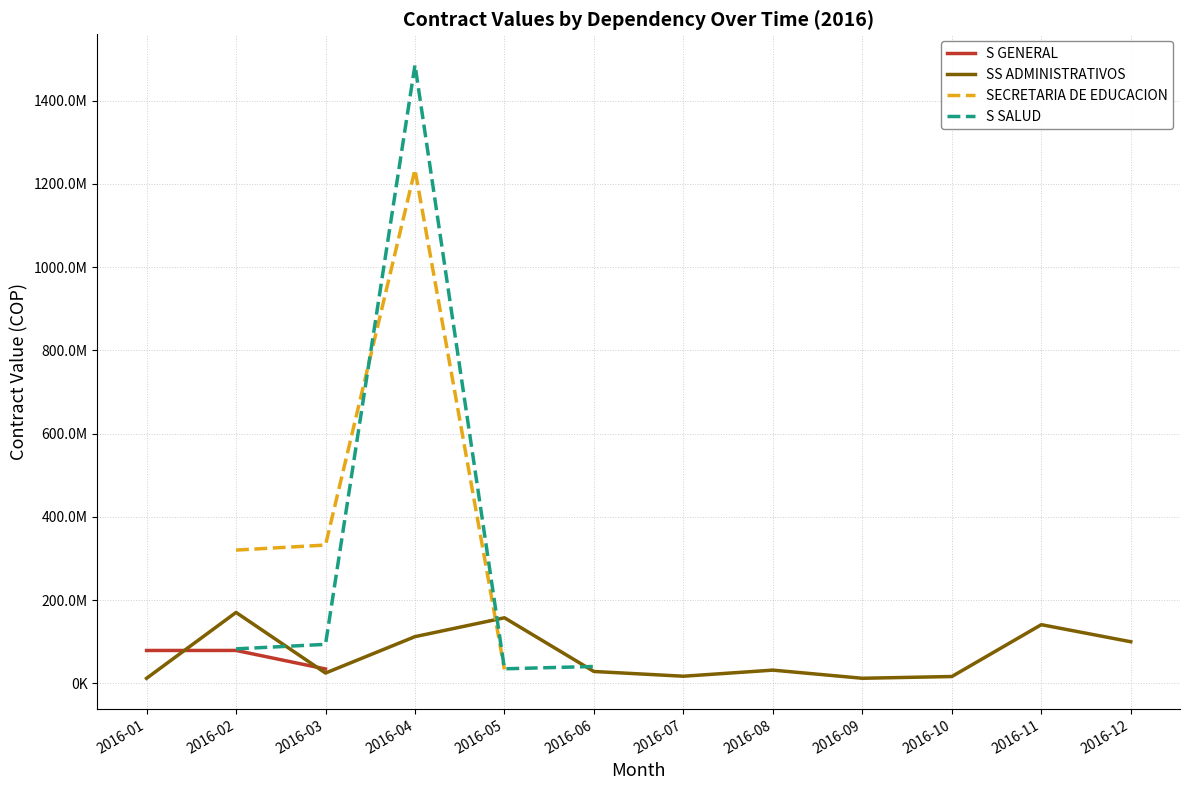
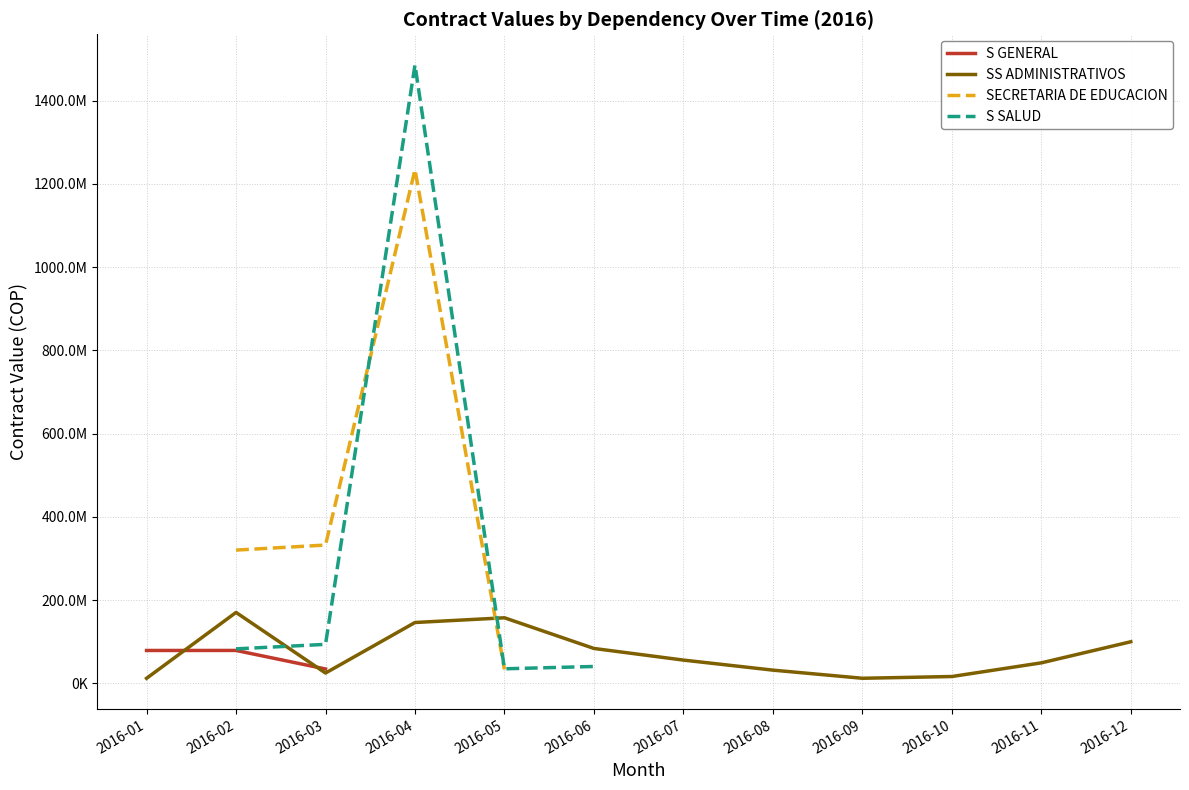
  {
    "S GENERAL": {
      "2016-01": 80000000,
      "2016-03": 30000000
    },
    "SS ADMINISTRATIVOS": {
      "2016-01": 10000000,
      "2016-02": 170000000,
      "2016-03": 20000000,
-     "2016-04": 110000000,
+     "2016-04": 150000000,
      "2016-05": 160000000,
-     "2016-06": 30000000,
-     "2016-07": 20000000,
+     "2016-06": 80000000,
+     "2016-07": 60000000,
      "2016-08": 30000000,
      "2016-09": 10000000,
      "2016-10": 20000000,
-     "2016-11": 140000000,
+     "2016-11": 50000000,
      "2016-12": 100000000
    },
    "SECRETARIA DE EDUCACION": {
      "2016-02": 320000000,
      "2016-03": 330000000,
      "2016-04": 1230000000
    },
    "S SALUD": {
      "2016-03": 90000000,
      "2016-04": 1490000000,
      "2016-06": 40000000
    }
  }
